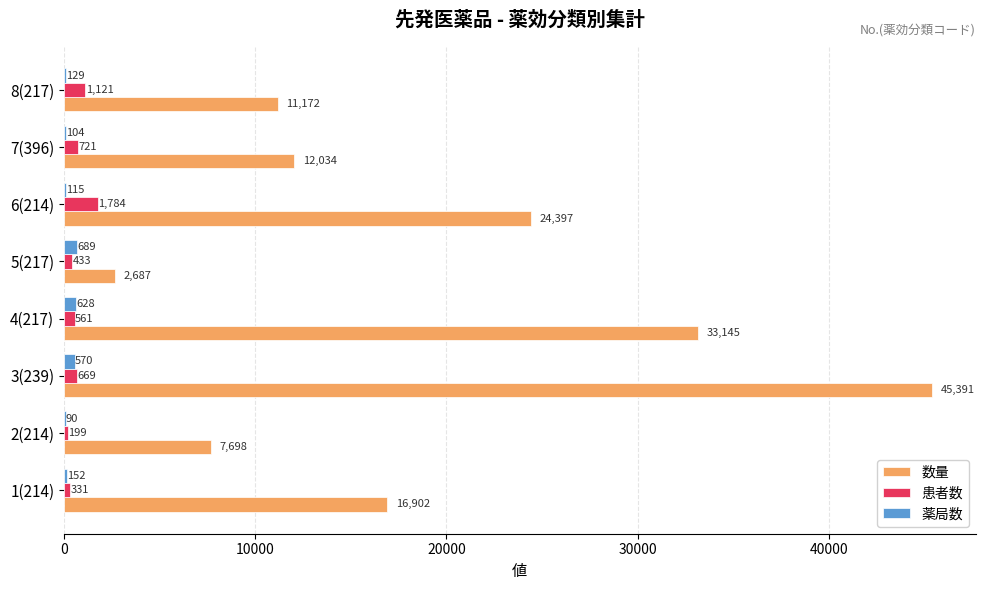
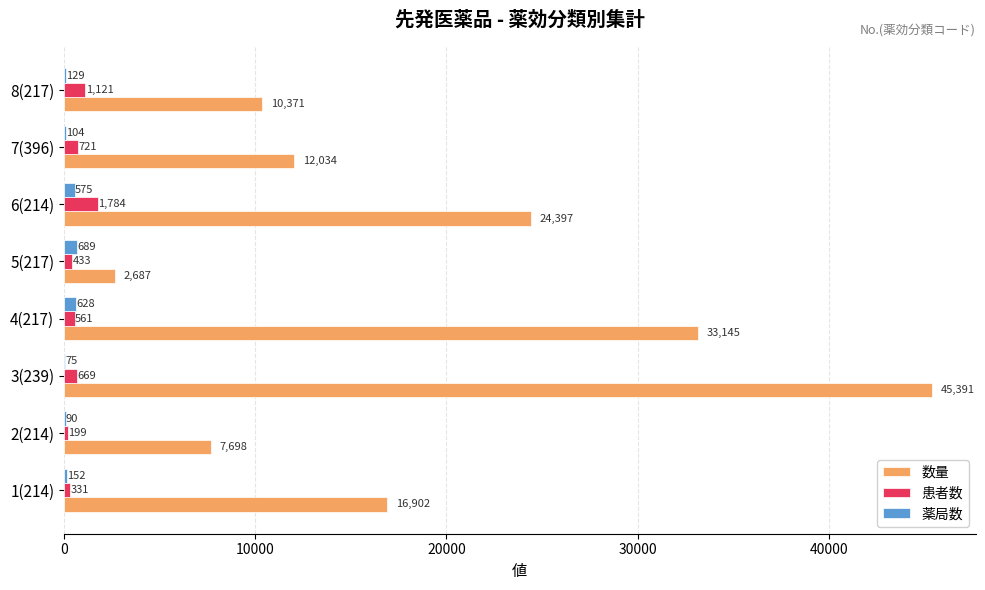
  {
    "数量": {
-     "8(217)": "11,172",
+     "8(217)": "10,371",
      "7(396)": "12,034",
      "6(214)": "24,397",
      "5(217)": "2,687",
      "4(217)": "33,145",
      "3(239)": "45,391",
      "2(214)": "7,698",
      "1(214)": "16,902"
    },
    "患者数": {
      "8(217)": "1,121",
      "7(396)": "721",
      "6(214)": "1,784",
      "5(217)": "433",
      "4(217)": "561",
      "3(239)": "669",
      "2(214)": "199",
      "1(214)": "331"
    },
    "薬局数": {
      "8(217)": "129",
      "7(396)": "104",
-     "6(214)": "115",
+     "6(214)": "575",
      "5(217)": "689",
      "4(217)": "628",
-     "3(239)": "570",
+     "3(239)": "75",
      "2(214)": "90",
      "1(214)": "152"
    }
  }
